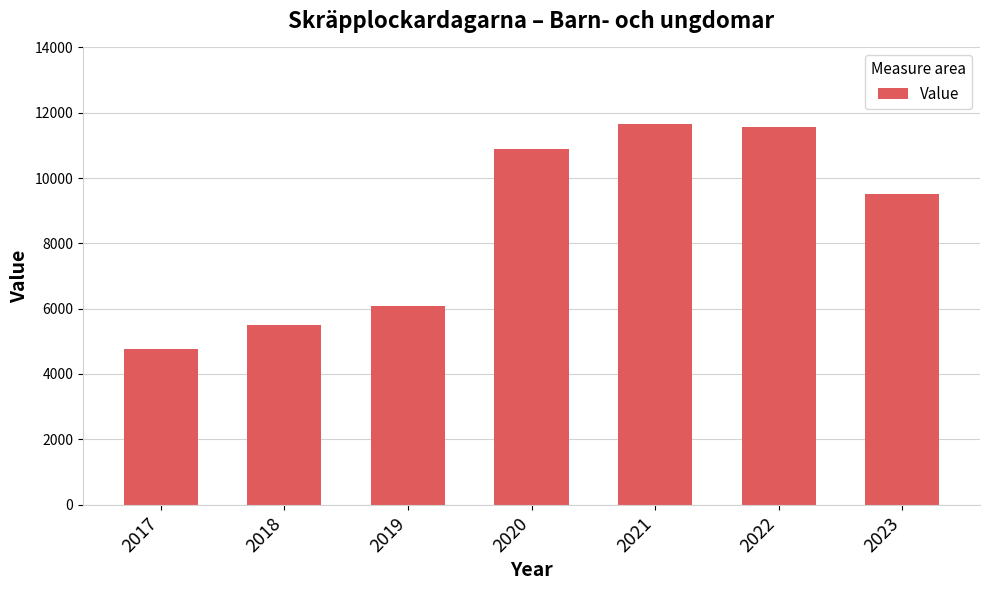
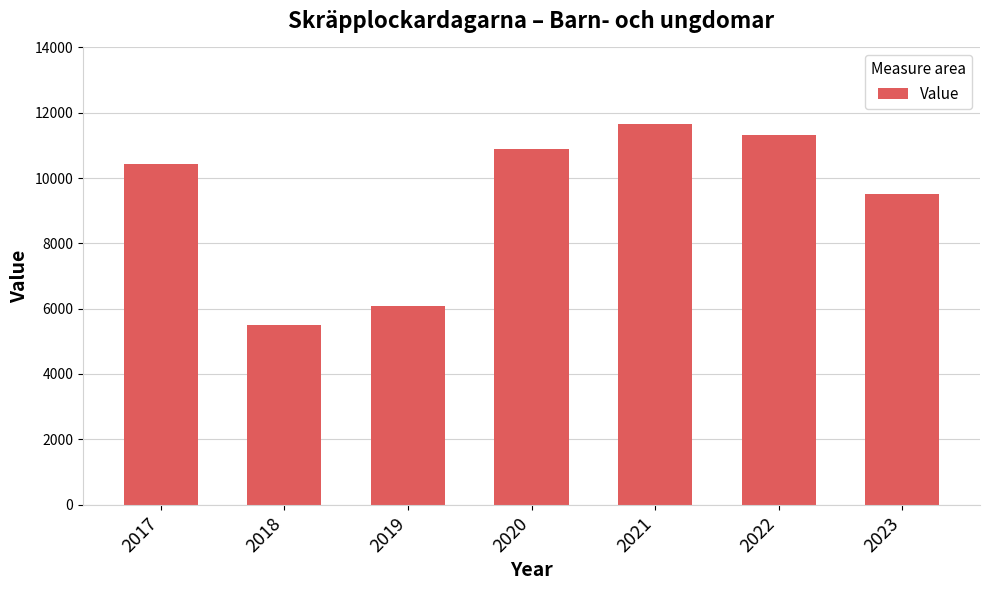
  {
-   "2017": 4800,
+   "2017": 10400,
    "2018": 5500,
    "2019": 6100,
    "2020": 10900,
    "2021": 11700,
-   "2022": 11600,
+   "2022": 11300,
    "2023": 9500
  }
